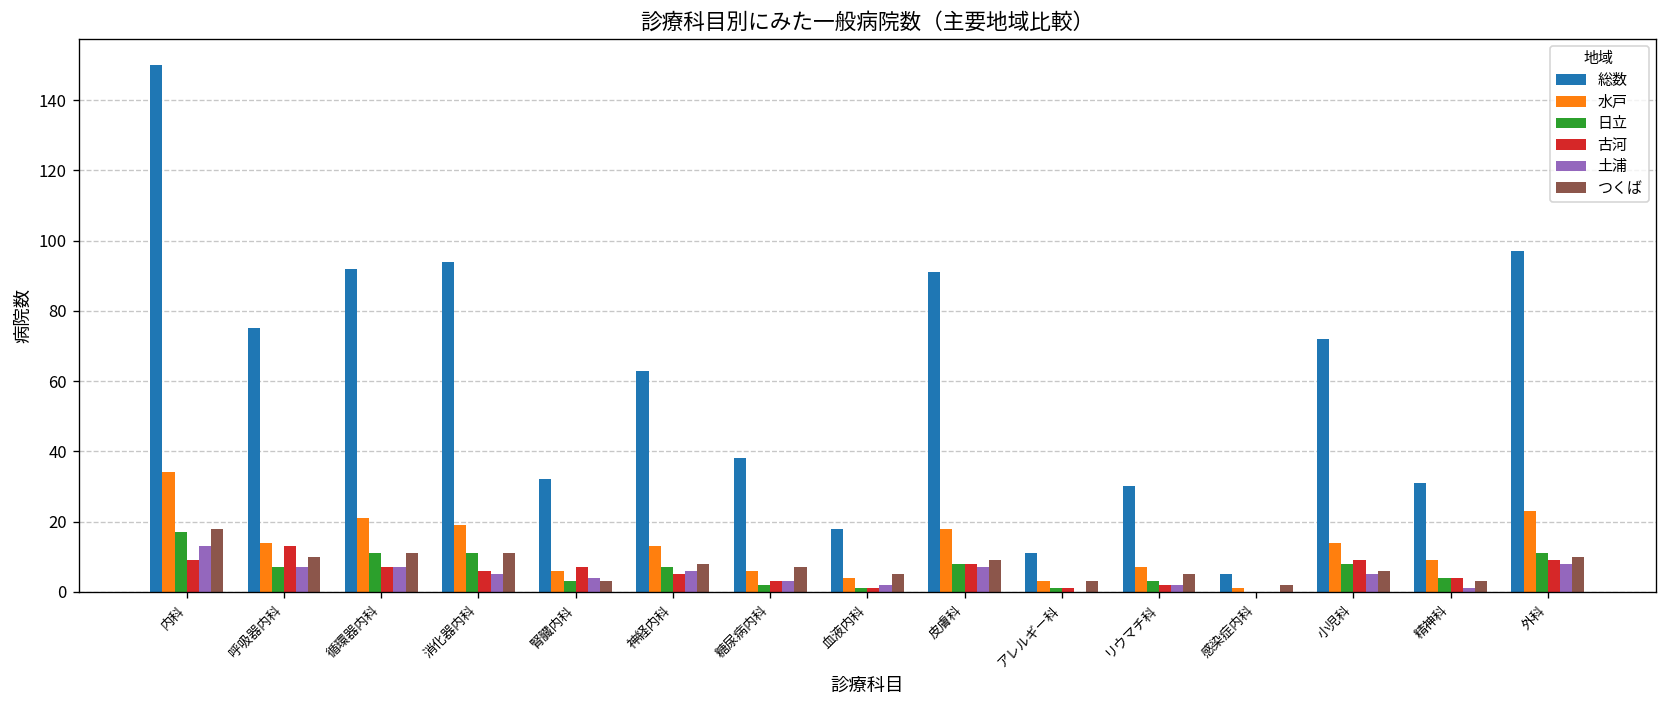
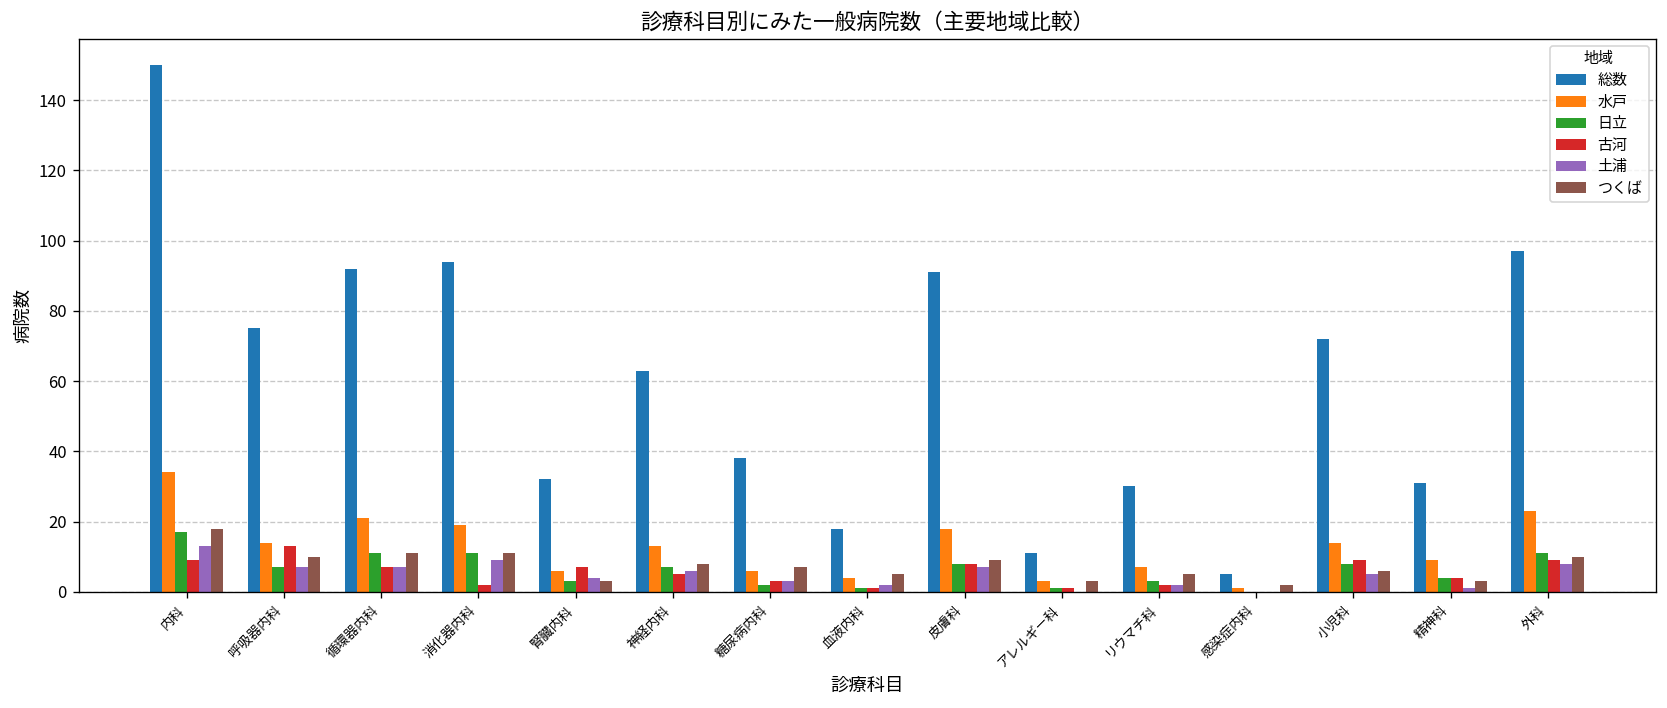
  {
    "総数": {
      "内科": 150,
      "呼吸器内科": 75,
      "循環器内科": 92,
      "消化器内科": 94,
      "腎臓内科": 32,
      "神経内科": 63,
      "糖尿病内科": 38,
      "血液内科": 18,
      "皮膚科": 91,
      "アレルギー科": 11,
      "リウマチ科": 30,
      "感染症内科": 5,
      "小児科": 72,
      "精神科": 31,
      "外科": 97
    },
    "水戸": {
      "内科": 34,
      "呼吸器内科": 14,
      "循環器内科": 21,
      "消化器内科": 19,
      "腎臓内科": 6,
      "神経内科": 13,
      "糖尿病内科": 6,
      "血液内科": 4,
      "皮膚科": 18,
      "アレルギー科": 3,
      "リウマチ科": 7,
      "感染症内科": 1,
      "小児科": 14,
      "精神科": 9,
      "外科": 23
    },
    "日立": {
      "内科": 17,
      "呼吸器内科": 7,
      "循環器内科": 11,
      "消化器内科": 11,
      "腎臓内科": 3,
      "神経内科": 7,
      "糖尿病内科": 2,
      "血液内科": 1,
      "皮膚科": 8,
      "アレルギー科": 1,
      "リウマチ科": 3,
      "感染症内科": 0,
      "小児科": 8,
      "精神科": 4,
      "外科": 11
    },
    "古河": {
      "内科": 9,
      "呼吸器内科": 13,
      "循環器内科": 7,
-     "消化器内科": 6,
+     "消化器内科": 2,
      "腎臓内科": 7,
      "神経内科": 5,
      "糖尿病内科": 3,
      "血液内科": 1,
      "皮膚科": 8,
      "アレルギー科": 1,
      "リウマチ科": 2,
      "感染症内科": 0,
      "小児科": 9,
      "精神科": 4,
      "外科": 9
    },
    "土浦": {
      "内科": 13,
      "呼吸器内科": 7,
      "循環器内科": 7,
-     "消化器内科": 5,
+     "消化器内科": 9,
      "腎臓内科": 4,
      "神経内科": 6,
      "糖尿病内科": 3,
      "血液内科": 2,
      "皮膚科": 7,
      "アレルギー科": 0,
      "リウマチ科": 2,
      "感染症内科": 0,
      "小児科": 5,
      "精神科": 1,
      "外科": 8
    },
    "つくば": {
      "内科": 18,
      "呼吸器内科": 10,
      "循環器内科": 11,
      "消化器内科": 11,
      "腎臓内科": 3,
      "神経内科": 8,
      "糖尿病内科": 7,
      "血液内科": 5,
      "皮膚科": 9,
      "アレルギー科": 3,
      "リウマチ科": 5,
      "感染症内科": 2,
      "小児科": 6,
      "精神科": 3,
      "外科": 10
    }
  }
